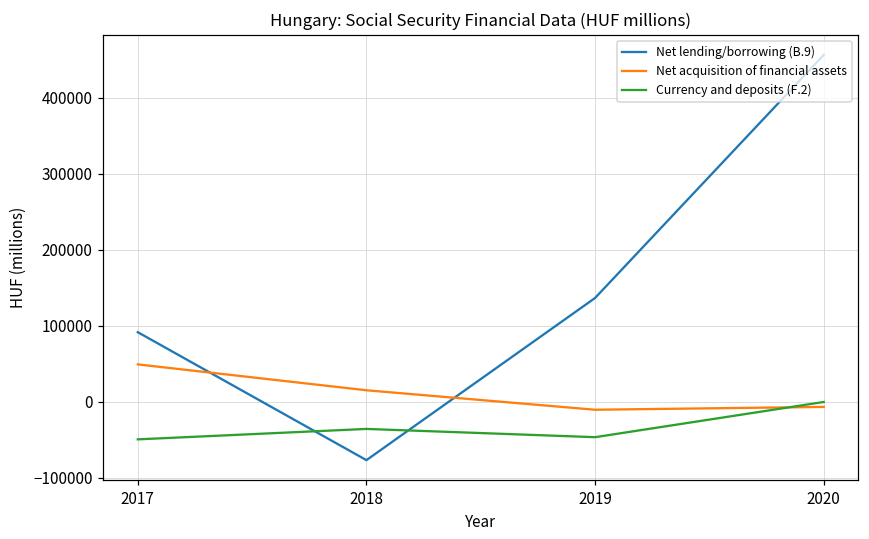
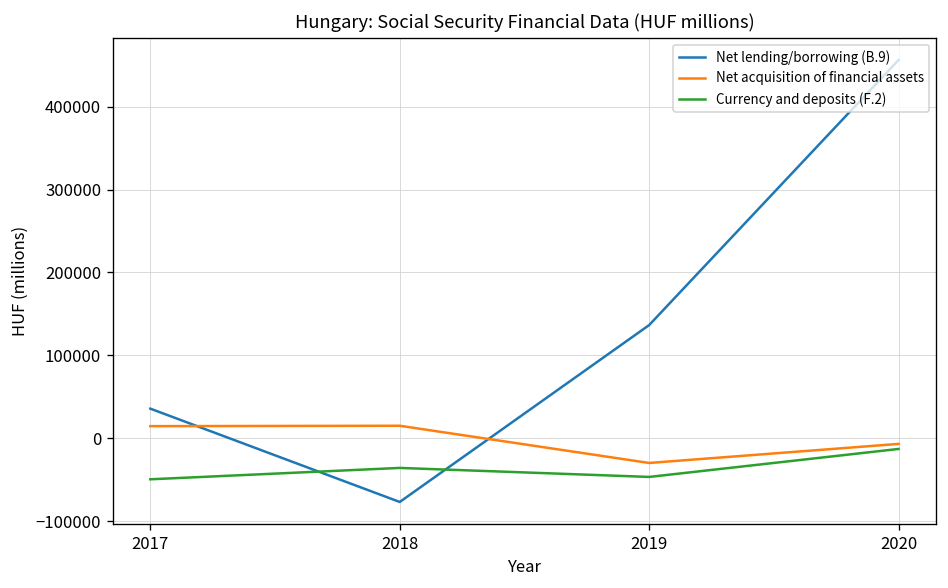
  {
    "Net lending/borrowing (B.9)": {
-     "2017": 90000,
+     "2017": 40000,
      "2018": -80000,
      "2019": 140000
    },
    "Net acquisition of financial assets": {
-     "2017": 50000,
+     "2017": 10000,
      "2018": 20000,
-     "2019": -10000,
+     "2019": -30000,
      "2020": -10000
    },
    "Currency and deposits (F.2)": {
      "2017": -50000,
      "2018": -40000,
      "2019": -50000,
-     "2020": 0
+     "2020": -10000
    }
  }
